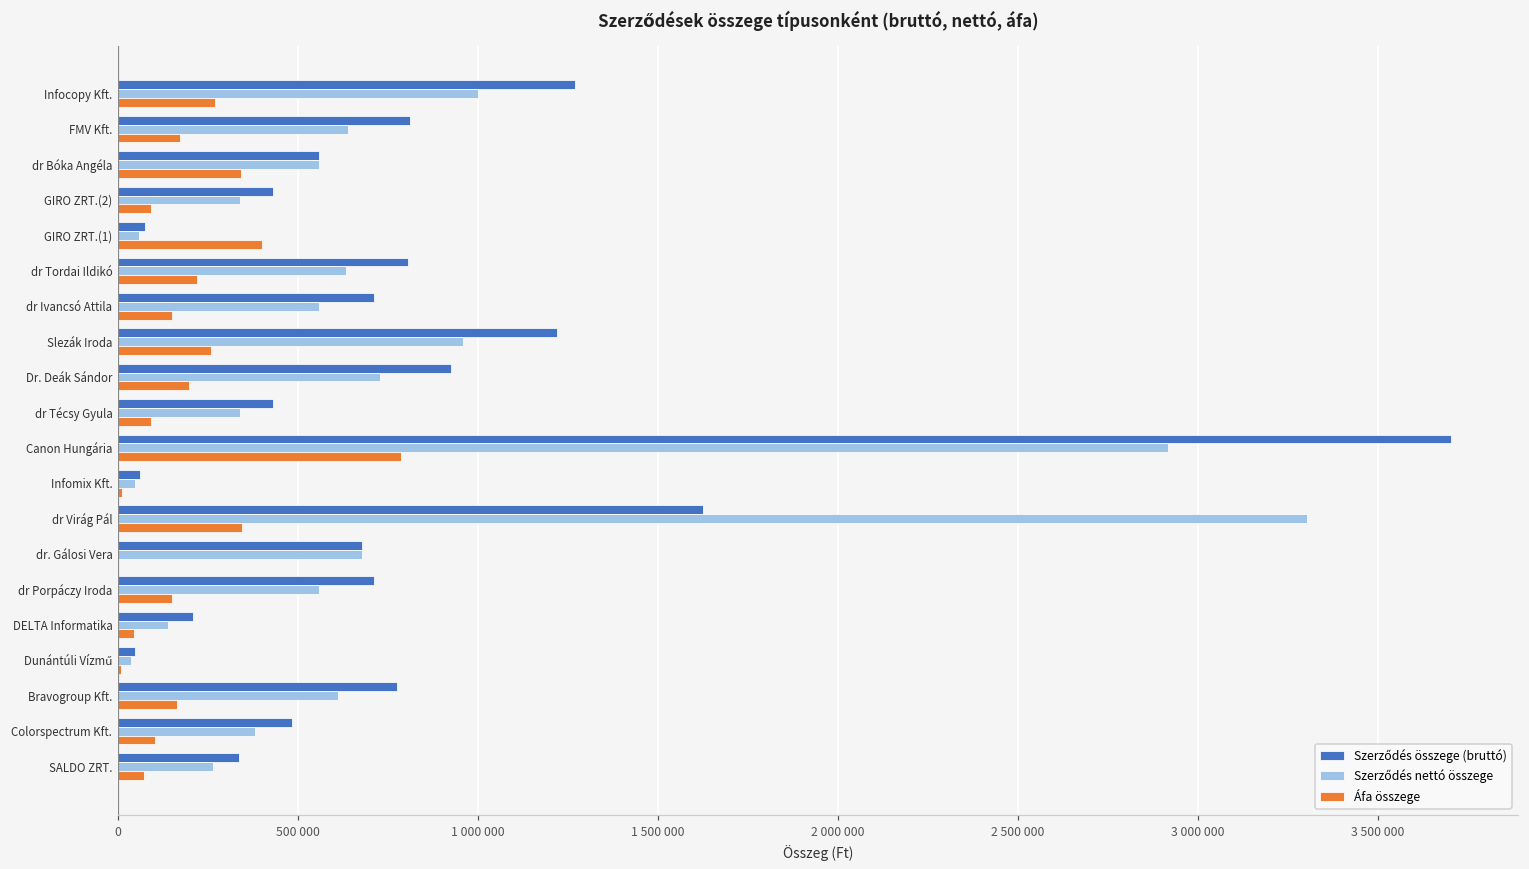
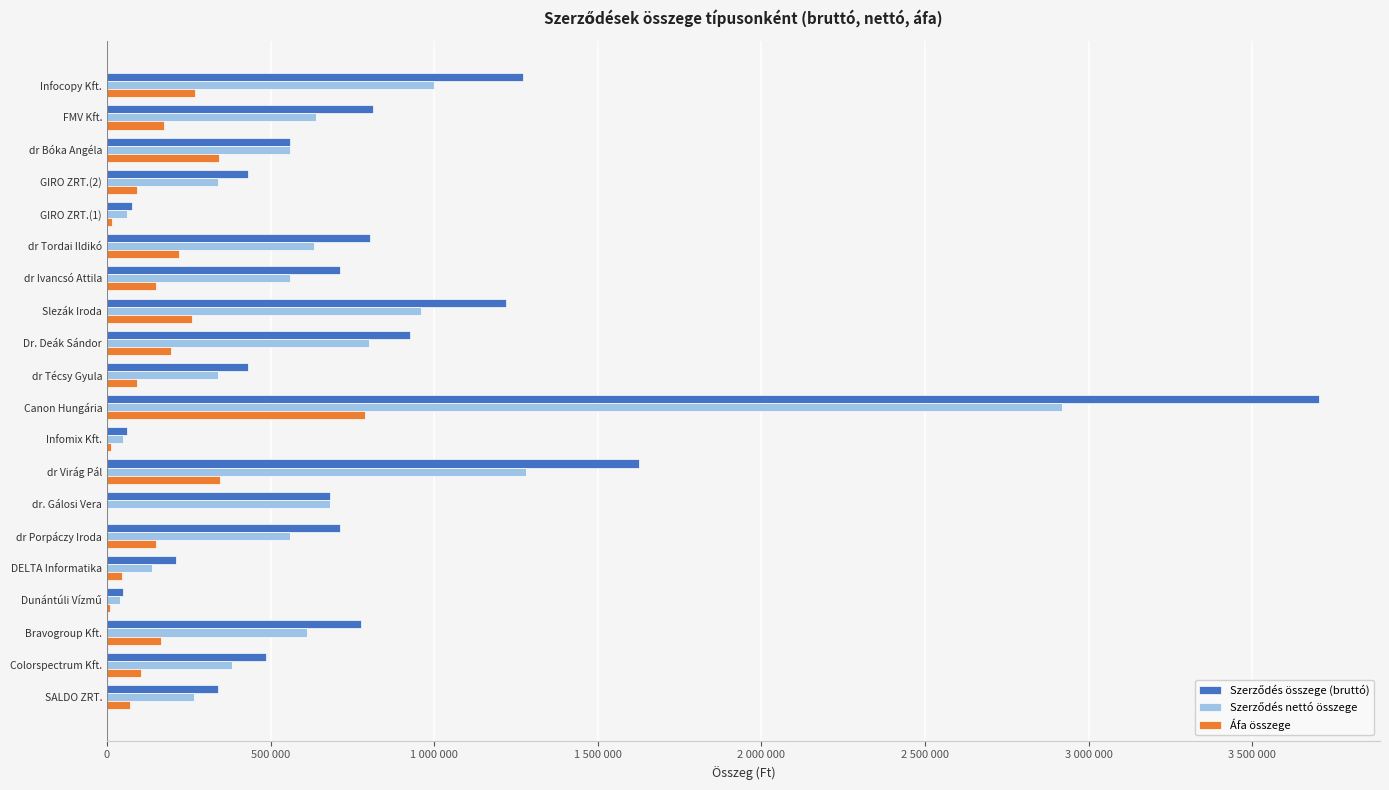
  {
    "Szerződés összege (bruttó)": {
      "Infocopy Kft.": 1270000,
      "FMV Kft.": 810000,
      "dr Bóka Angéla": 560000,
      "GIRO ZRT.(2)": 430000,
      "GIRO ZRT.(1)": 80000,
      "dr Tordai Ildikó": 810000,
      "dr Ivancsó Attila": 710000,
      "Slezák Iroda": 1220000,
      "Dr. Deák Sándor": 930000,
      "dr Técsy Gyula": 430000,
      "Canon Hungária": 3710000,
      "Infomix Kft.": 60000,
      "dr Virág Pál": 1630000,
      "dr. Gálosi Vera": 680000,
      "dr Porpáczy Iroda": 710000,
      "DELTA Informatika": 210000,
      "Dunántúli Vízmű": 50000,
      "Bravogroup Kft.": 780000,
      "Colorspectrum Kft.": 480000,
      "SALDO ZRT.": 340000
    },
    "Szerződés nettó összege": {
      "Infocopy Kft.": 1000000,
      "FMV Kft.": 640000,
      "dr Bóka Angéla": 560000,
      "GIRO ZRT.(2)": 340000,
      "GIRO ZRT.(1)": 60000,
      "dr Tordai Ildikó": 630000,
      "dr Ivancsó Attila": 560000,
      "Slezák Iroda": 960000,
-     "Dr. Deák Sándor": 730000,
+     "Dr. Deák Sándor": 800000,
      "dr Técsy Gyula": 340000,
      "Canon Hungária": 2920000,
      "Infomix Kft.": 50000,
-     "dr Virág Pál": 3300000,
+     "dr Virág Pál": 1280000,
      "dr. Gálosi Vera": 680000,
      "dr Porpáczy Iroda": 560000,
      "DELTA Informatika": 140000,
      "Dunántúli Vízmű": 40000,
      "Bravogroup Kft.": 610000,
      "Colorspectrum Kft.": 380000,
      "SALDO ZRT.": 270000
    },
    "Áfa összege": {
      "Infocopy Kft.": 270000,
      "FMV Kft.": 170000,
      "dr Bóka Angéla": 340000,
      "GIRO ZRT.(2)": 90000,
-     "GIRO ZRT.(1)": 400000,
+     "GIRO ZRT.(1)": 20000,
      "dr Tordai Ildikó": 220000,
      "dr Ivancsó Attila": 150000,
      "Slezák Iroda": 260000,
      "Dr. Deák Sándor": 200000,
      "dr Técsy Gyula": 90000,
      "Canon Hungária": 790000,
      "Infomix Kft.": 10000,
      "dr Virág Pál": 350000,
      "dr. Gálosi Vera": 0,
      "dr Porpáczy Iroda": 150000,
      "DELTA Informatika": 40000,
      "Dunántúli Vízmű": 10000,
      "Bravogroup Kft.": 170000,
      "Colorspectrum Kft.": 100000,
      "SALDO ZRT.": 70000
    }
  }
